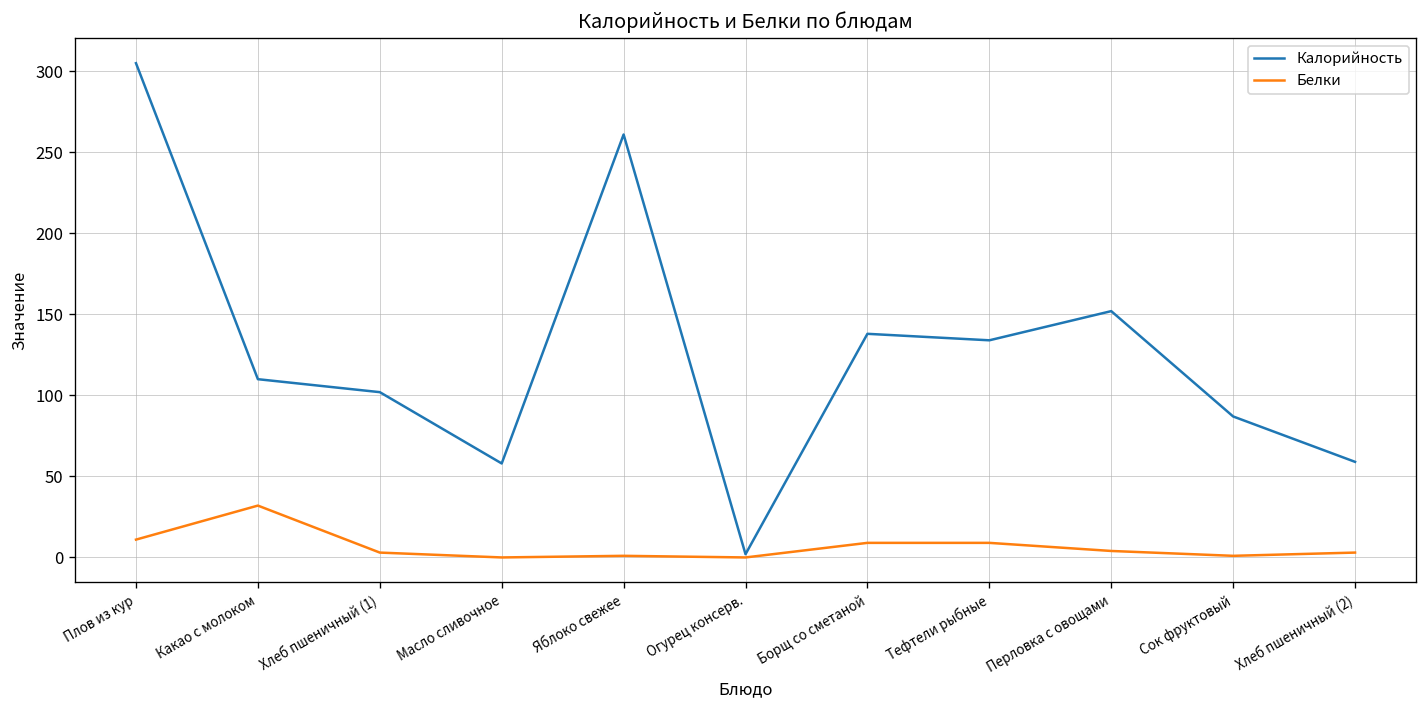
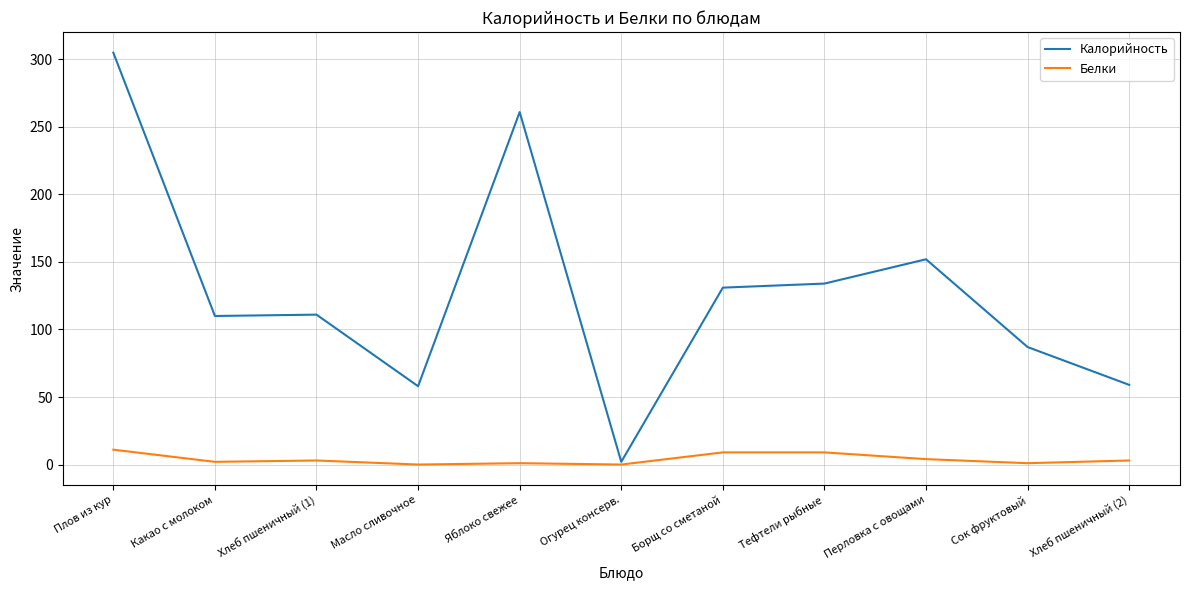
  {
    "Калорийность": {
      "Плов из кур": 305,
      "Какао с молоком": 110,
-     "Хлеб пшеничный (1)": 102,
+     "Хлеб пшеничный (1)": 111,
      "Масло сливочное": 58,
      "Яблоко свежее": 261,
      "Огурец консерв.": 2,
-     "Борщ со сметаной": 138,
+     "Борщ со сметаной": 131,
      "Тефтели рыбные": 134,
      "Перловка с овощами": 152,
      "Сок фруктовый": 87,
      "Хлеб пшеничный (2)": 59
    },
    "Белки": {
      "Плов из кур": 11,
-     "Какао с молоком": 32,
+     "Какао с молоком": 2,
      "Хлеб пшеничный (1)": 3,
      "Масло сливочное": 0,
      "Яблоко свежее": 1,
      "Огурец консерв.": 0,
      "Борщ со сметаной": 9,
      "Тефтели рыбные": 9,
      "Перловка с овощами": 4,
      "Сок фруктовый": 1,
      "Хлеб пшеничный (2)": 3
    }
  }
